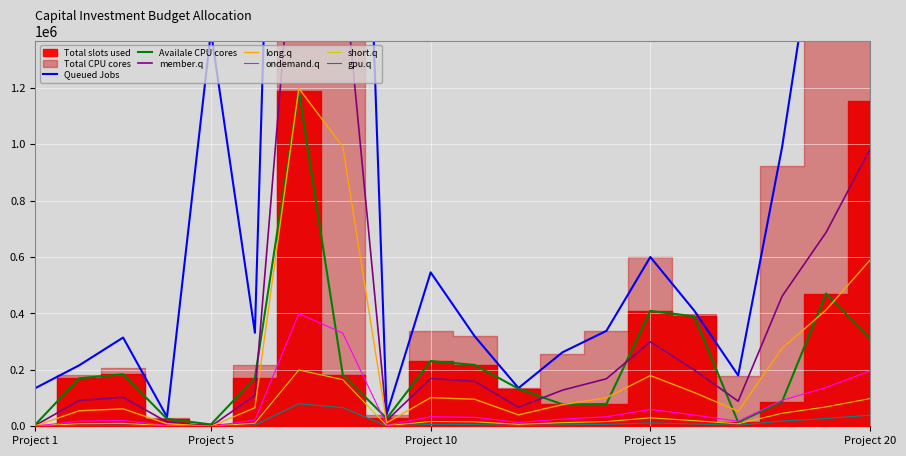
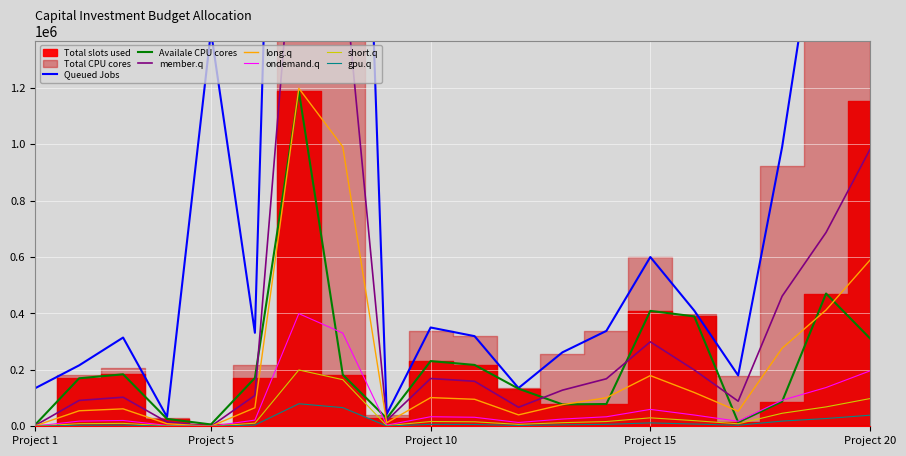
  {
    "Queued Jobs": {
      "Project 1": 140000,
-     "Project 10": 550000,
+     "Project 10": 350000,
      "Project 15": 600000
    },
    "Availale CPU cores": {
      "Project 10": 230000,
      "Project 15": 410000,
      "Project 20": 310000
    },
    "member.q": {
      "Project 10": 170000,
      "Project 15": 300000,
      "Project 20": 980000
    },
    "long.q": {
      "Project 10": 100000,
      "Project 15": 180000,
      "Project 20": 590000
    },
    "ondemand.q": {
      "Project 10": 30000,
      "Project 15": 60000,
      "Project 20": 200000
    },
    "short.q": {
      "Project 10": 20000,
      "Project 15": 30000,
      "Project 20": 100000
    },
    "gpu.q": {
      "Project 10": 10000,
      "Project 15": 10000,
      "Project 20": 40000
    }
  }
